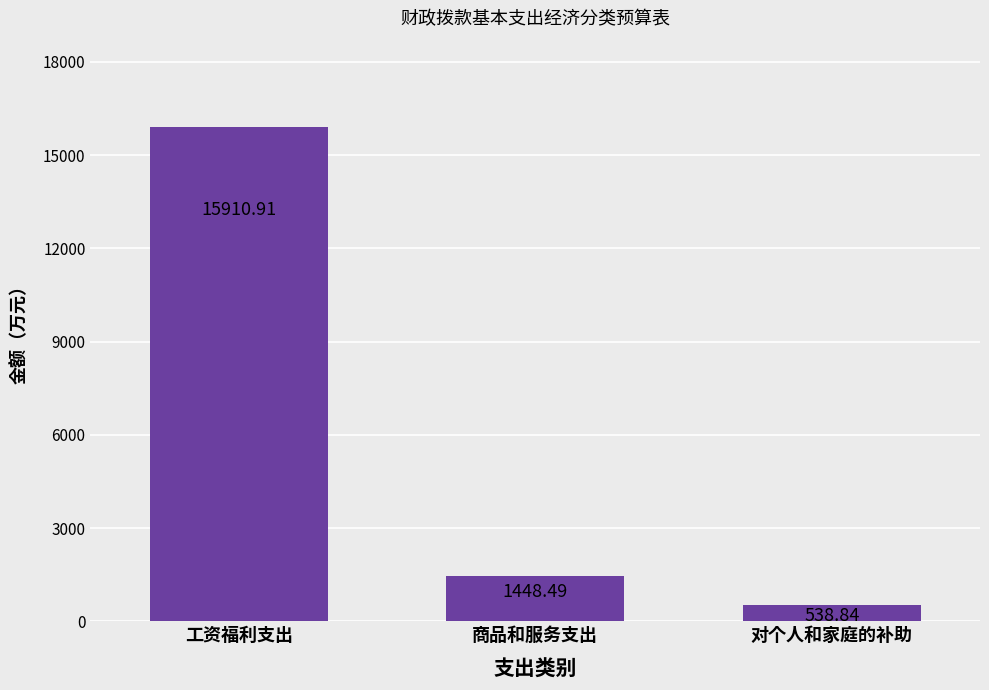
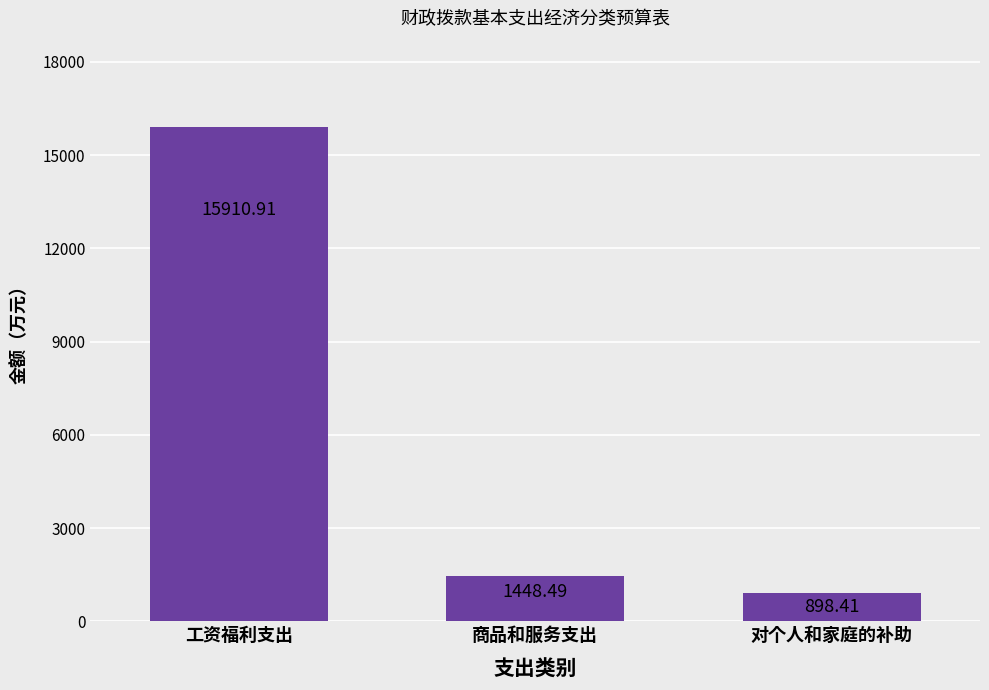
  {
    "工资福利支出": 15910.91,
    "商品和服务支出": 1448.49,
-   "对个人和家庭的补助": 538.84
+   "对个人和家庭的补助": 898.41
  }
